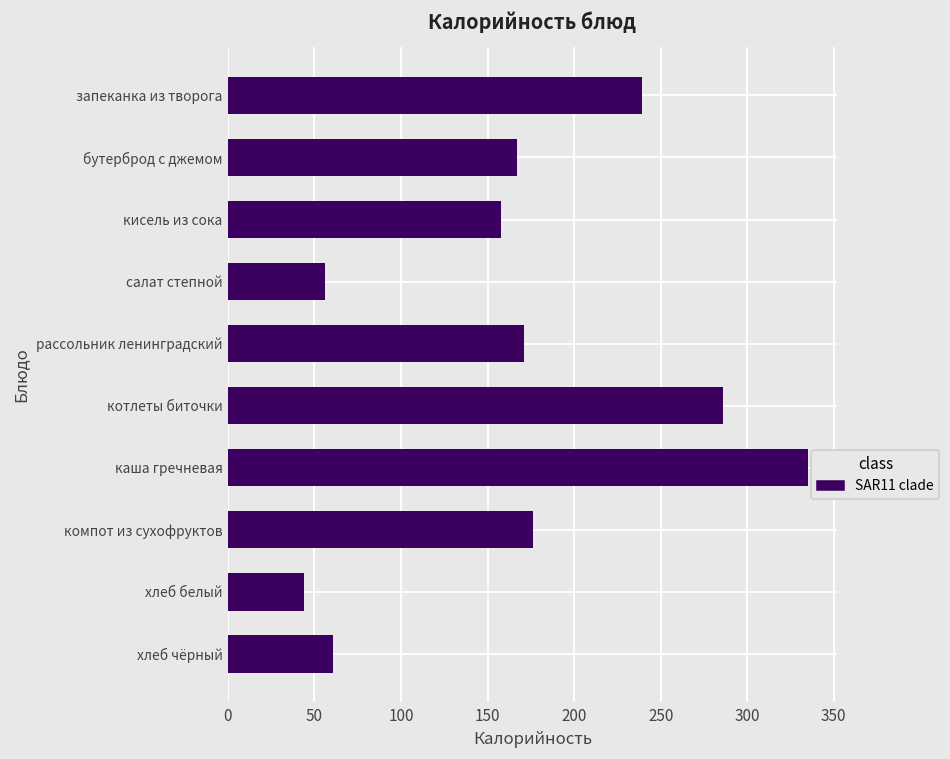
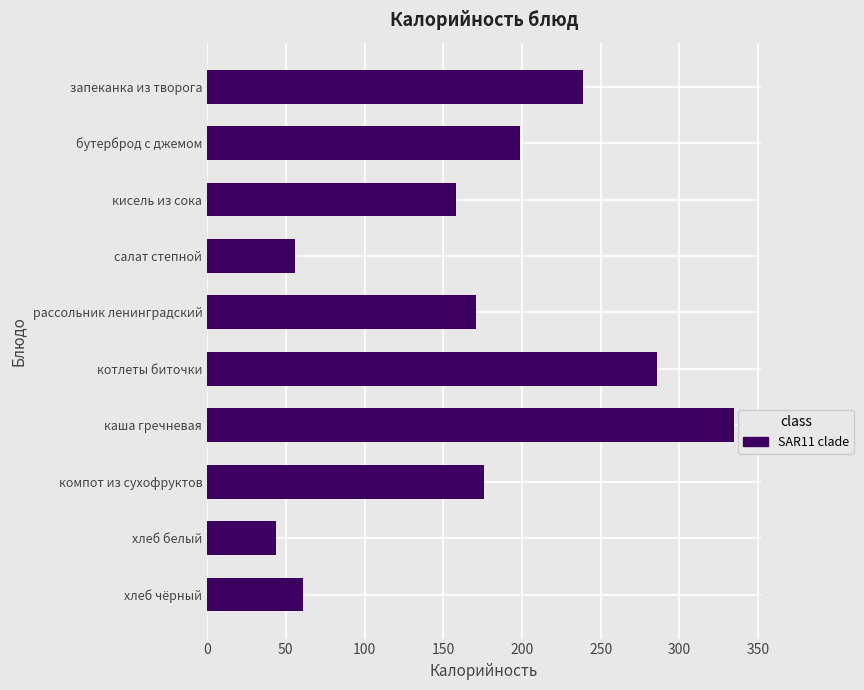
  {
    "запеканка из творога": 239,
-   "бутерброд с джемом": 167,
+   "бутерброд с джемом": 199,
    "кисель из сока": 158,
    "салат степной": 56,
    "рассольник ленинградский": 171,
    "котлеты биточки": 286,
    "каша гречневая": 335,
    "компот из сухофруктов": 176,
    "хлеб белый": 44,
    "хлеб чёрный": 61
  }
